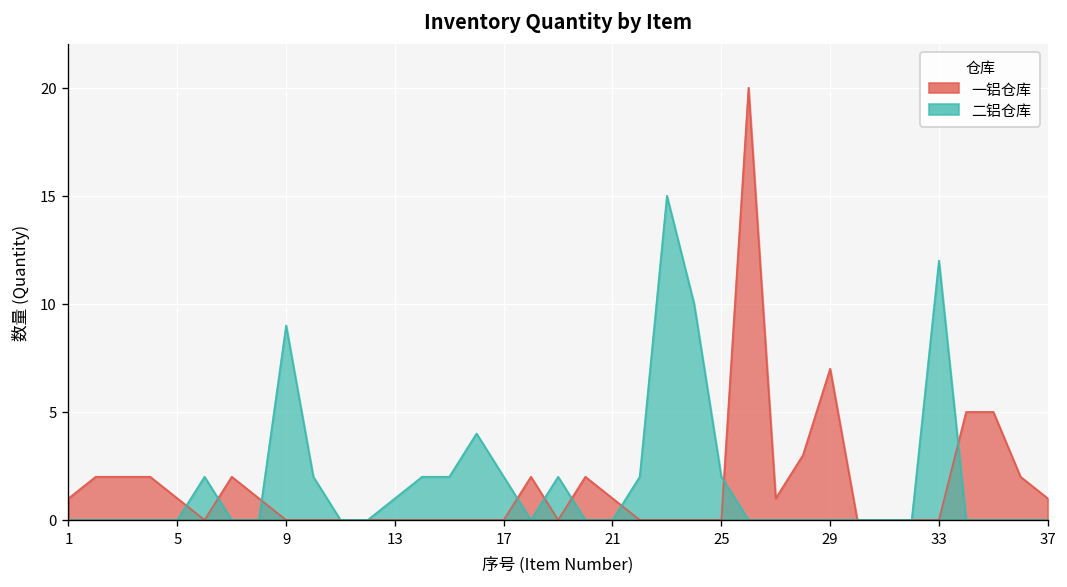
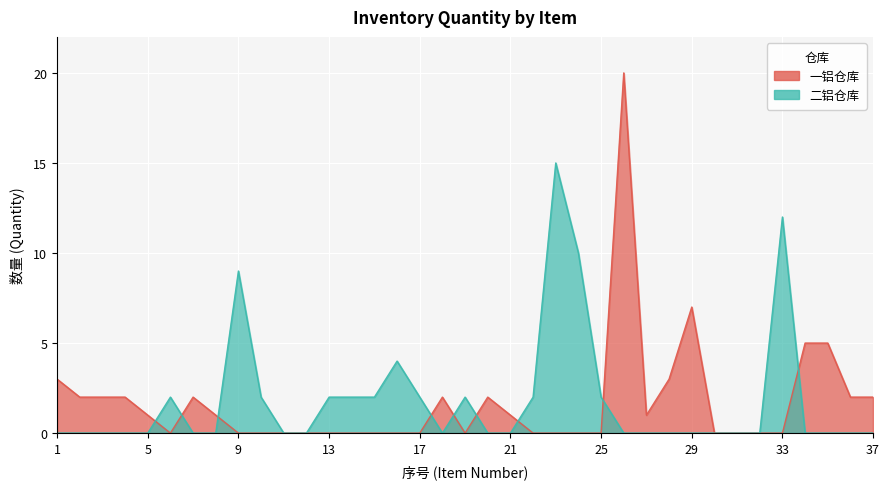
  {
    "一铝仓库": {
-     "1": 1,
+     "1": 3,
      "5": 1,
      "9": 0,
      "13": 0,
      "17": 0,
      "21": 1,
      "25": 0,
      "29": 7,
      "33": 0,
-     "37": 1
+     "37": 2
    },
    "二铝仓库": {
      "1": 0,
      "5": 0,
      "9": 9,
-     "13": 1,
+     "13": 2,
      "17": 2,
      "21": 0,
      "25": 2,
      "29": 0,
      "33": 12,
      "37": 0
    }
  }
